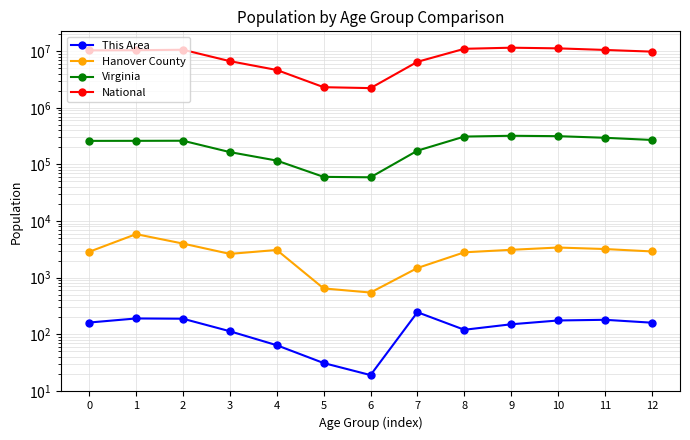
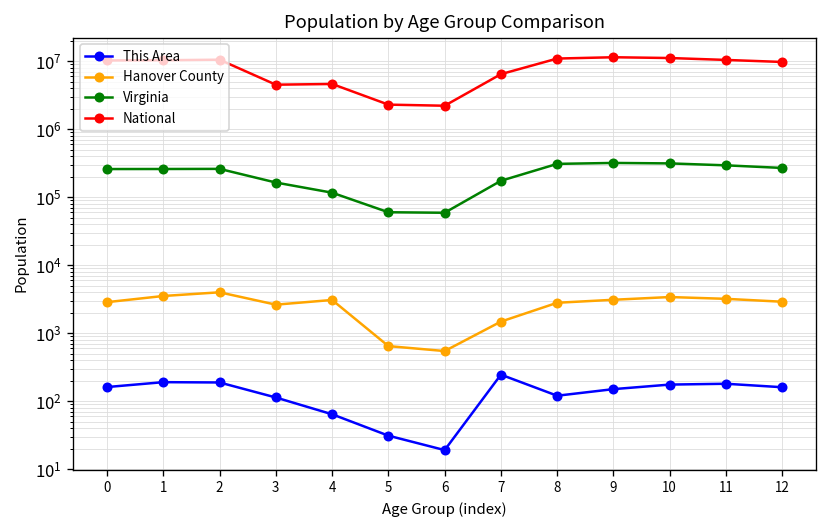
  {
    "This Area": {
      "0": 160,
      "1": 190,
      "2": 190,
      "3": 110,
      "4": 60,
      "5": 30,
      "6": 19,
      "7": 250,
      "8": 120,
      "9": 150,
      "10": 180,
      "11": 180,
      "12": 160
    },
    "Hanover County": {
      "0": 3000,
-     "1": 6000,
+     "1": 4000,
      "2": 4000,
      "3": 3000,
      "4": 3000,
      "5": 600,
      "6": 500,
      "7": 1500,
      "8": 3000,
      "9": 3000,
      "10": 3000,
      "11": 3000,
      "12": 3000
    },
    "Virginia": {
      "0": 300000,
      "1": 300000,
      "2": 300000,
      "3": 160000,
      "4": 120000,
      "5": 60000,
      "6": 60000,
      "7": 170000,
      "8": 300000,
      "9": 300000,
      "10": 300000,
      "11": 300000,
      "12": 300000
    },
    "National": {
-     "3": 7000000,
+     "3": 5000000,
      "4": 5000000,
      "5": 2300000,
      "6": 2200000,
      "7": 6000000,
      "8": 11000000,
      "9": 12000000,
      "10": 11000000,
      "11": 11000000,
      "12": 10000000
    }
  }
